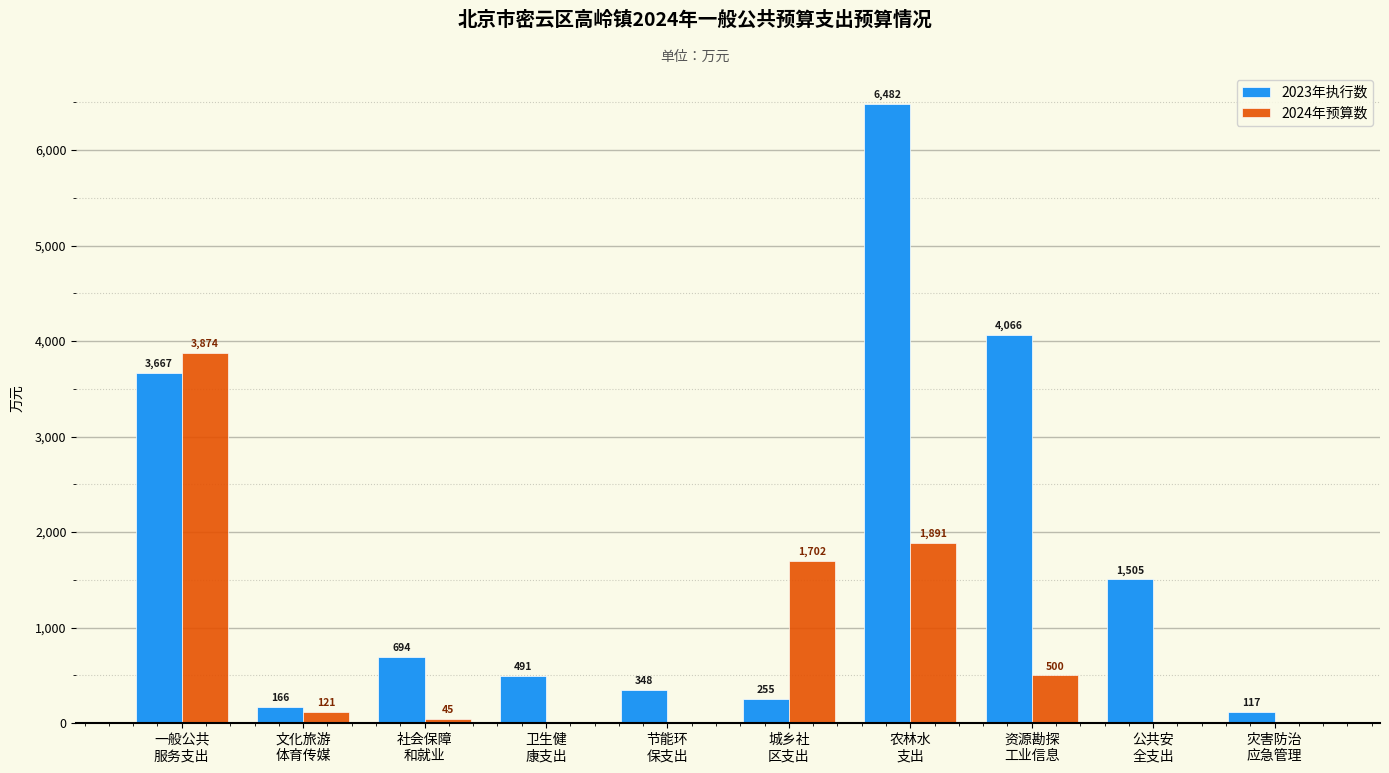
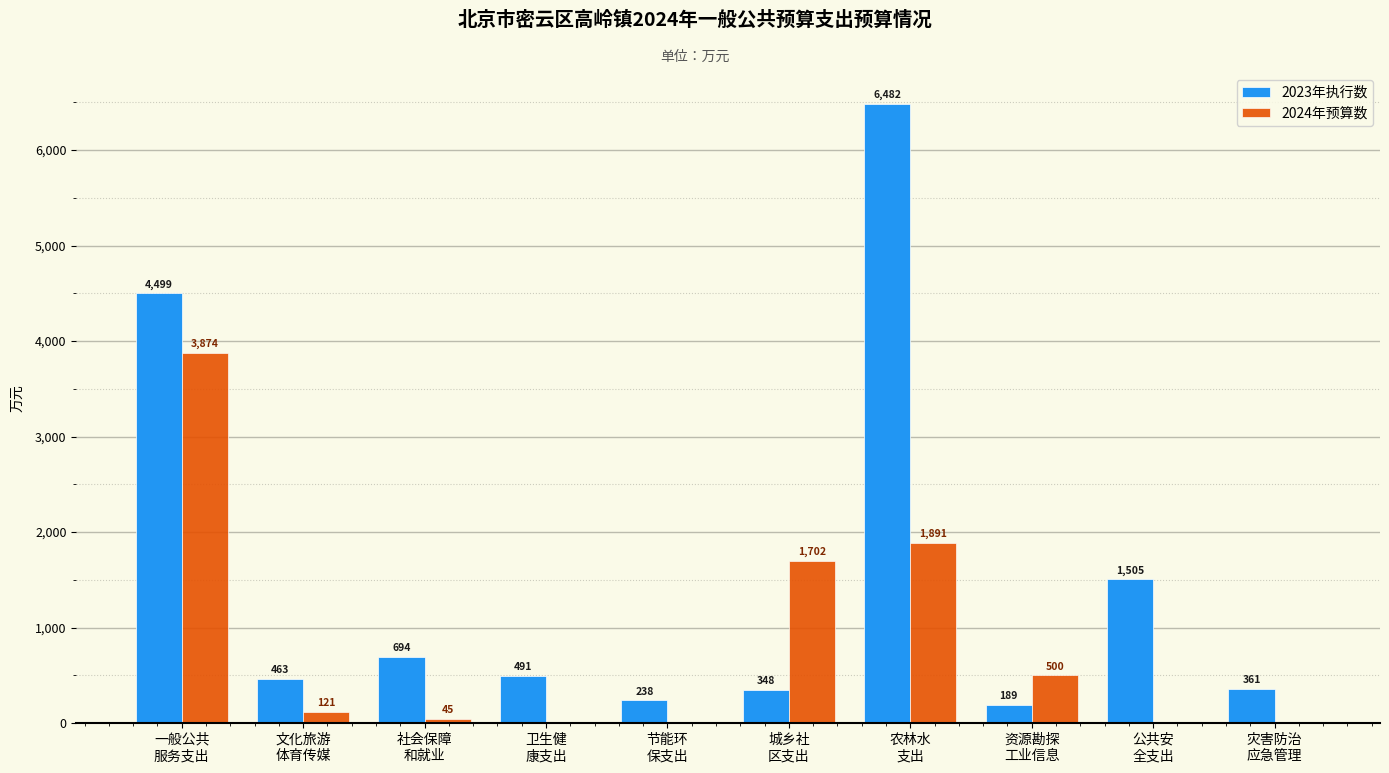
  {
    "2023年执行数": {
-     "一般公共 服务支出": "3,667",
-     "文化旅游 体育传媒": "166",
+     "一般公共 服务支出": "4,499",
+     "文化旅游 体育传媒": "463",
      "社会保障 和就业": "694",
      "卫生健 康支出": "491",
-     "节能环 保支出": "348",
-     "城乡社 区支出": "255",
+     "节能环 保支出": "238",
+     "城乡社 区支出": "348",
      "农林水 支出": "6,482",
-     "资源勘探 工业信息": "4,066",
+     "资源勘探 工业信息": "189",
      "公共安 全支出": "1,505",
-     "灾害防治 应急管理": "117"
+     "灾害防治 应急管理": "361"
    },
    "2024年预算数": {
      "一般公共 服务支出": "3,874",
      "文化旅游 体育传媒": "121",
      "社会保障 和就业": "45",
      "城乡社 区支出": "1,702",
      "农林水 支出": "1,891",
      "资源勘探 工业信息": "500"
    }
  }
